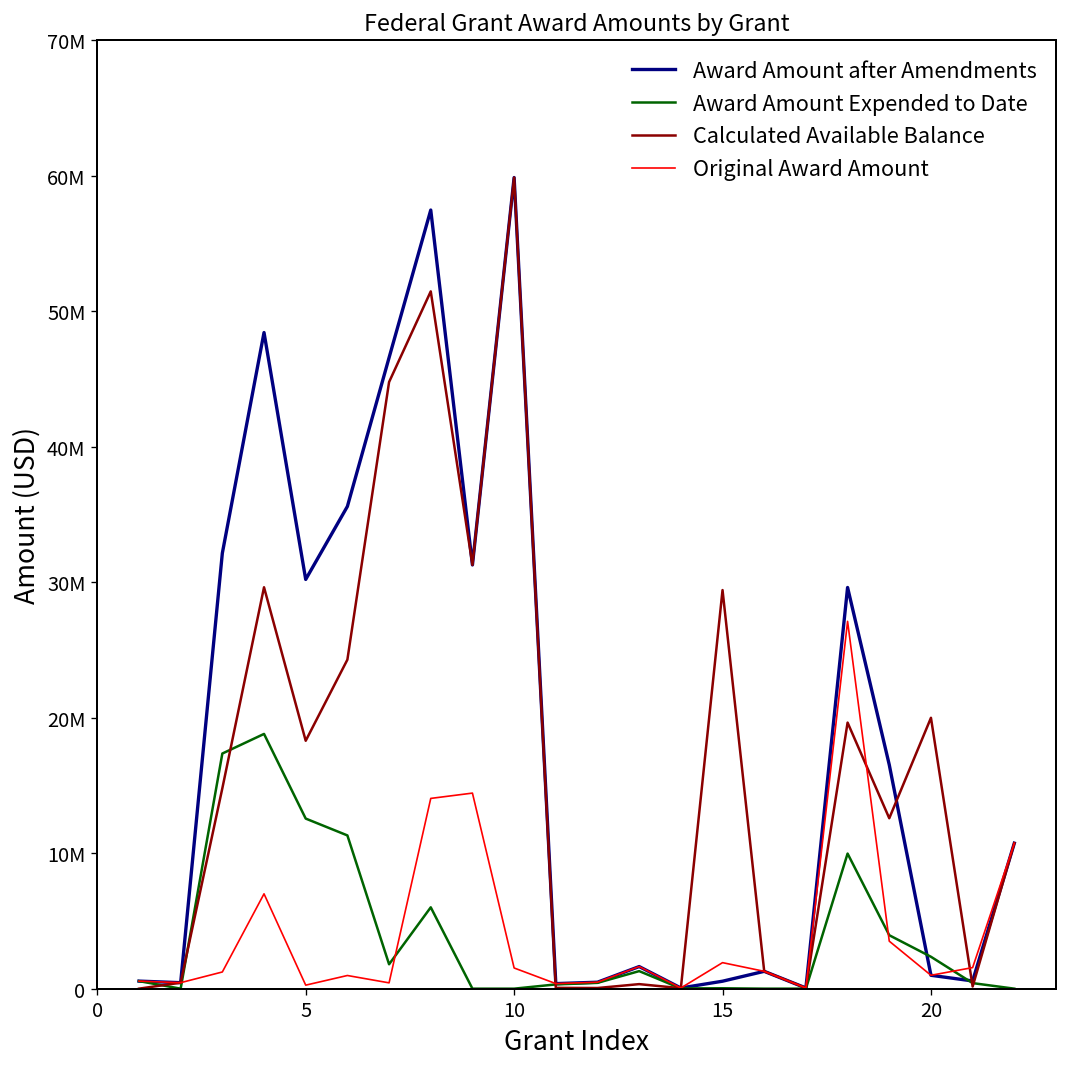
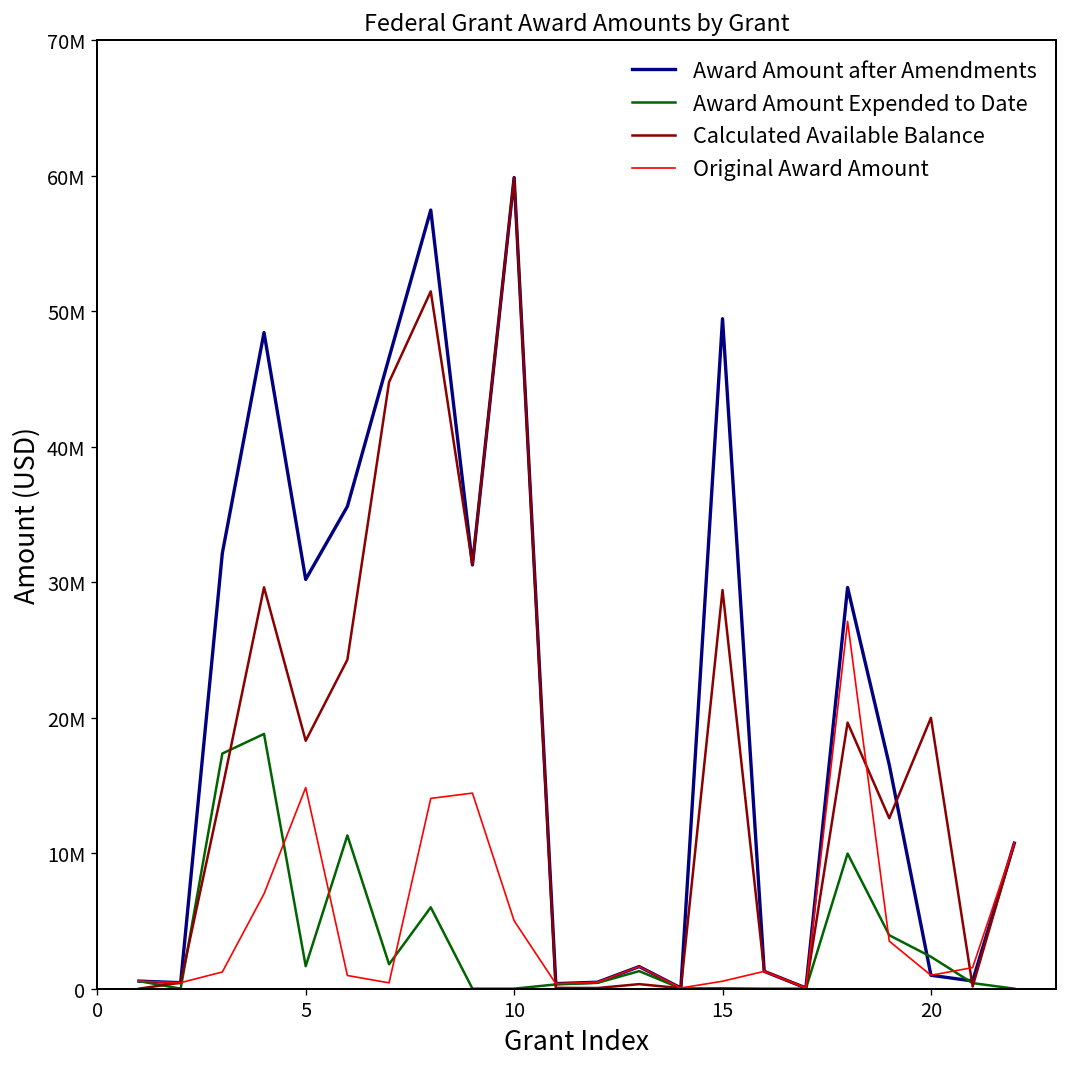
  {
    "Award Amount after Amendments": {
      "5": 30200000,
-     "15": 600000
+     "15": 49400000
    },
    "Award Amount Expended to Date": {
-     "5": 12600000,
+     "5": 1700000,
      "10": 0,
      "15": 0,
      "20": 2400000
    },
    "Calculated Available Balance": {
      "5": 18300000,
      "15": 29400000,
      "20": 20000000
    },
    "Original Award Amount": {
-     "5": 300000,
-     "10": 1500000,
-     "15": 1900000
+     "5": 14800000,
+     "10": 5000000,
+     "15": 600000
    }
  }
